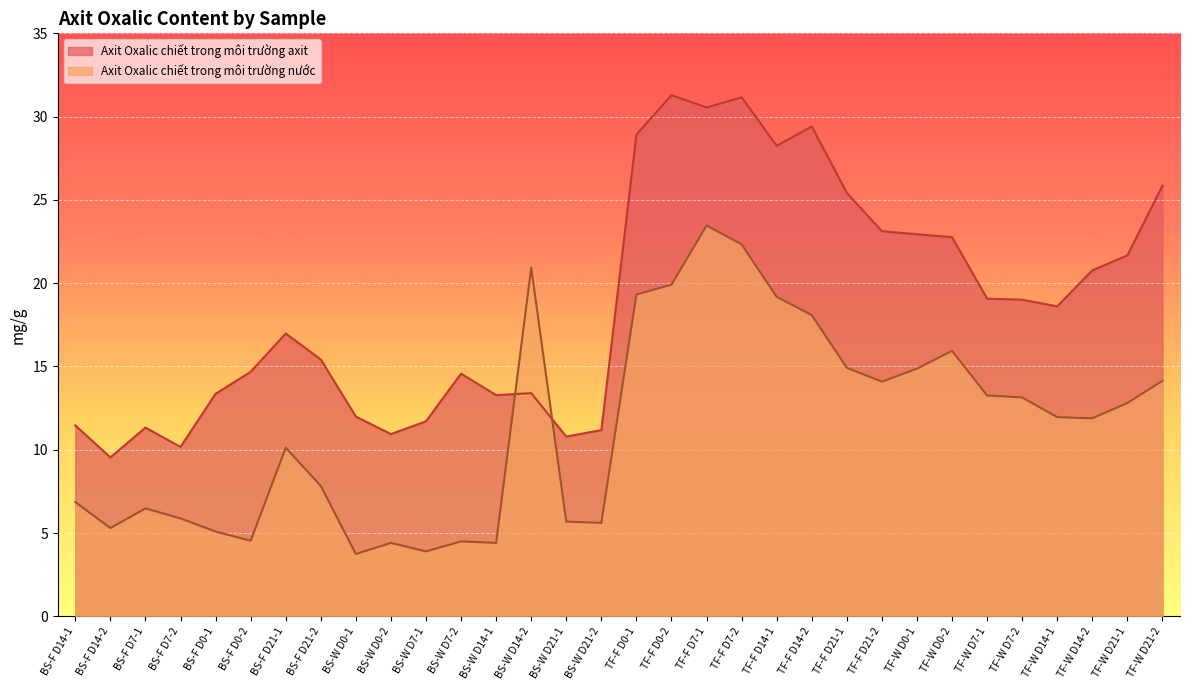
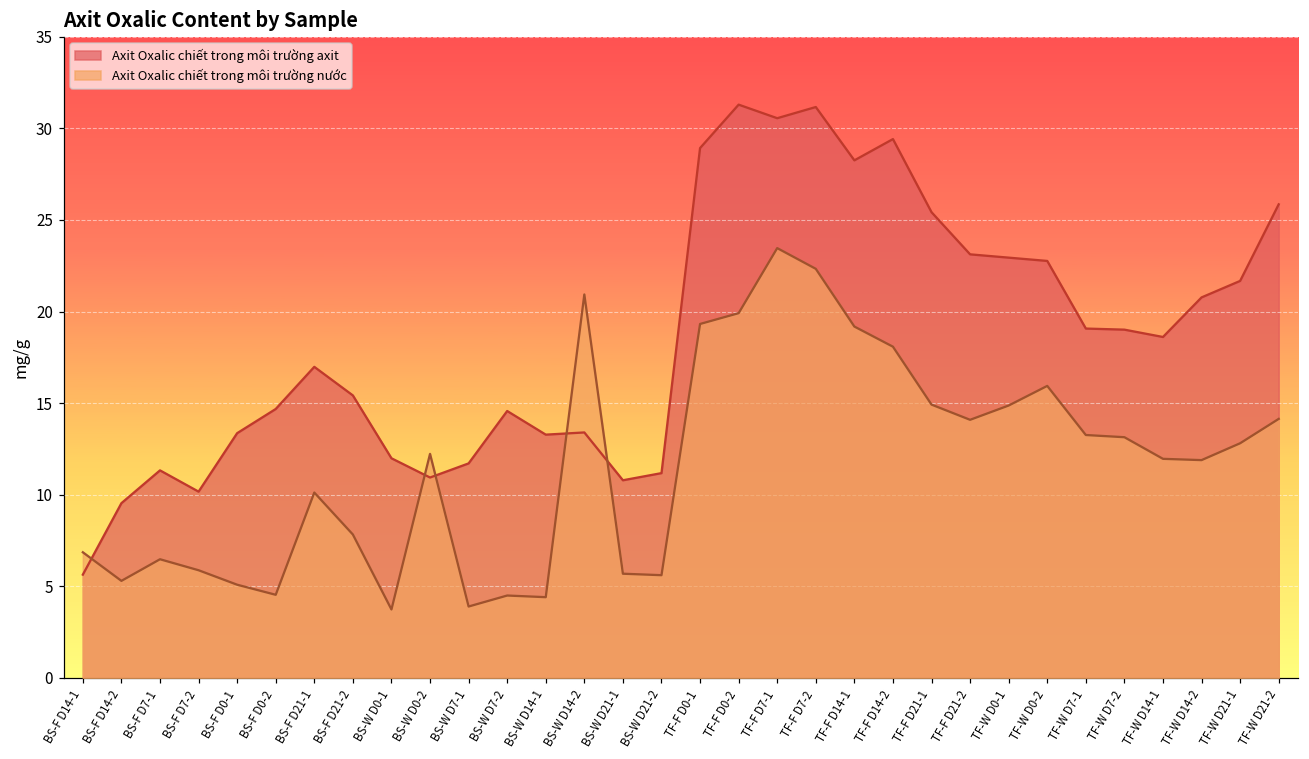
  {
    "Axit Oxalic chiết trong môi trường axit": {
-     "BS-F D14-1": 11.5,
+     "BS-F D14-1": 5.6,
      "BS-F D14-2": 9.5,
      "BS-F D7-1": 11.3,
      "BS-F D7-2": 10.2,
      "BS-F D0-1": 13.4,
      "BS-F D0-2": 14.7,
      "BS-F D21-1": 17.0,
      "BS-F D21-2": 15.4,
      "BS-W D0-1": 12.0,
      "BS-W D0-2": 10.9,
      "BS-W D7-1": 11.7,
      "BS-W D7-2": 14.6,
      "BS-W D14-1": 13.3,
      "BS-W D14-2": 13.4,
      "BS-W D21-1": 10.8,
      "BS-W D21-2": 11.2,
      "TF-F D0-1": 28.9,
      "TF-F D0-2": 31.3,
      "TF-F D7-1": 30.6,
      "TF-F D7-2": 31.2,
      "TF-F D14-1": 28.3,
      "TF-F D14-2": 29.4,
      "TF-F D21-1": 25.4,
      "TF-F D21-2": 23.1,
      "TF-W D0-1": 22.9,
      "TF-W D0-2": 22.8,
      "TF-W D7-1": 19.1,
      "TF-W D7-2": 19.0,
      "TF-W D14-1": 18.6,
      "TF-W D14-2": 20.8,
      "TF-W D21-1": 21.7,
      "TF-W D21-2": 25.9
    },
    "Axit Oxalic chiết trong môi trường nước": {
      "BS-F D14-1": 6.9,
      "BS-F D14-2": 5.3,
      "BS-F D7-1": 6.5,
      "BS-F D7-2": 5.9,
      "BS-F D0-1": 5.1,
      "BS-F D0-2": 4.5,
      "BS-F D21-1": 10.1,
      "BS-F D21-2": 7.8,
      "BS-W D0-1": 3.7,
-     "BS-W D0-2": 4.4,
+     "BS-W D0-2": 12.2,
      "BS-W D7-1": 3.9,
      "BS-W D7-2": 4.5,
      "BS-W D14-1": 4.4,
      "BS-W D14-2": 20.9,
      "BS-W D21-1": 5.7,
      "BS-W D21-2": 5.6,
      "TF-F D0-1": 19.3,
      "TF-F D0-2": 19.9,
      "TF-F D7-1": 23.5,
      "TF-F D7-2": 22.3,
      "TF-F D14-1": 19.2,
      "TF-F D14-2": 18.1,
      "TF-F D21-1": 14.9,
      "TF-F D21-2": 14.1,
      "TF-W D0-1": 14.9,
      "TF-W D0-2": 15.9,
      "TF-W D7-1": 13.3,
      "TF-W D7-2": 13.1,
      "TF-W D14-1": 12.0,
      "TF-W D14-2": 11.9,
      "TF-W D21-1": 12.8,
      "TF-W D21-2": 14.1
    }
  }
